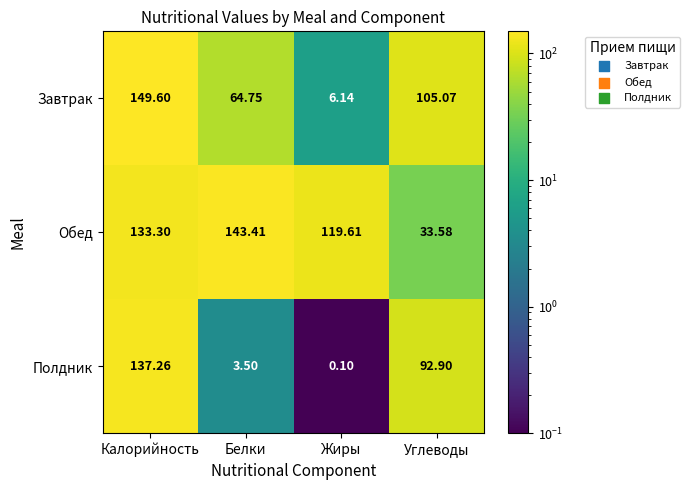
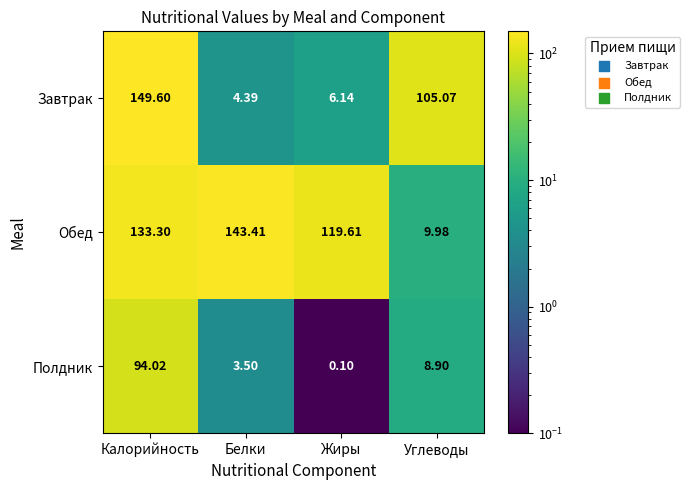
  {
    "Завтрак": {
      "Калорийность": 149.60,
-     "Белки": 64.75,
+     "Белки": 4.39,
      "Жиры": 6.14,
      "Углеводы": 105.07
    },
    "Обед": {
      "Калорийность": 133.30,
      "Белки": 143.41,
      "Жиры": 119.61,
-     "Углеводы": 33.58
+     "Углеводы": 9.98
    },
    "Полдник": {
-     "Калорийность": 137.26,
+     "Калорийность": 94.02,
      "Белки": 3.50,
      "Жиры": 0.10,
-     "Углеводы": 92.90
+     "Углеводы": 8.90
    }
  }
